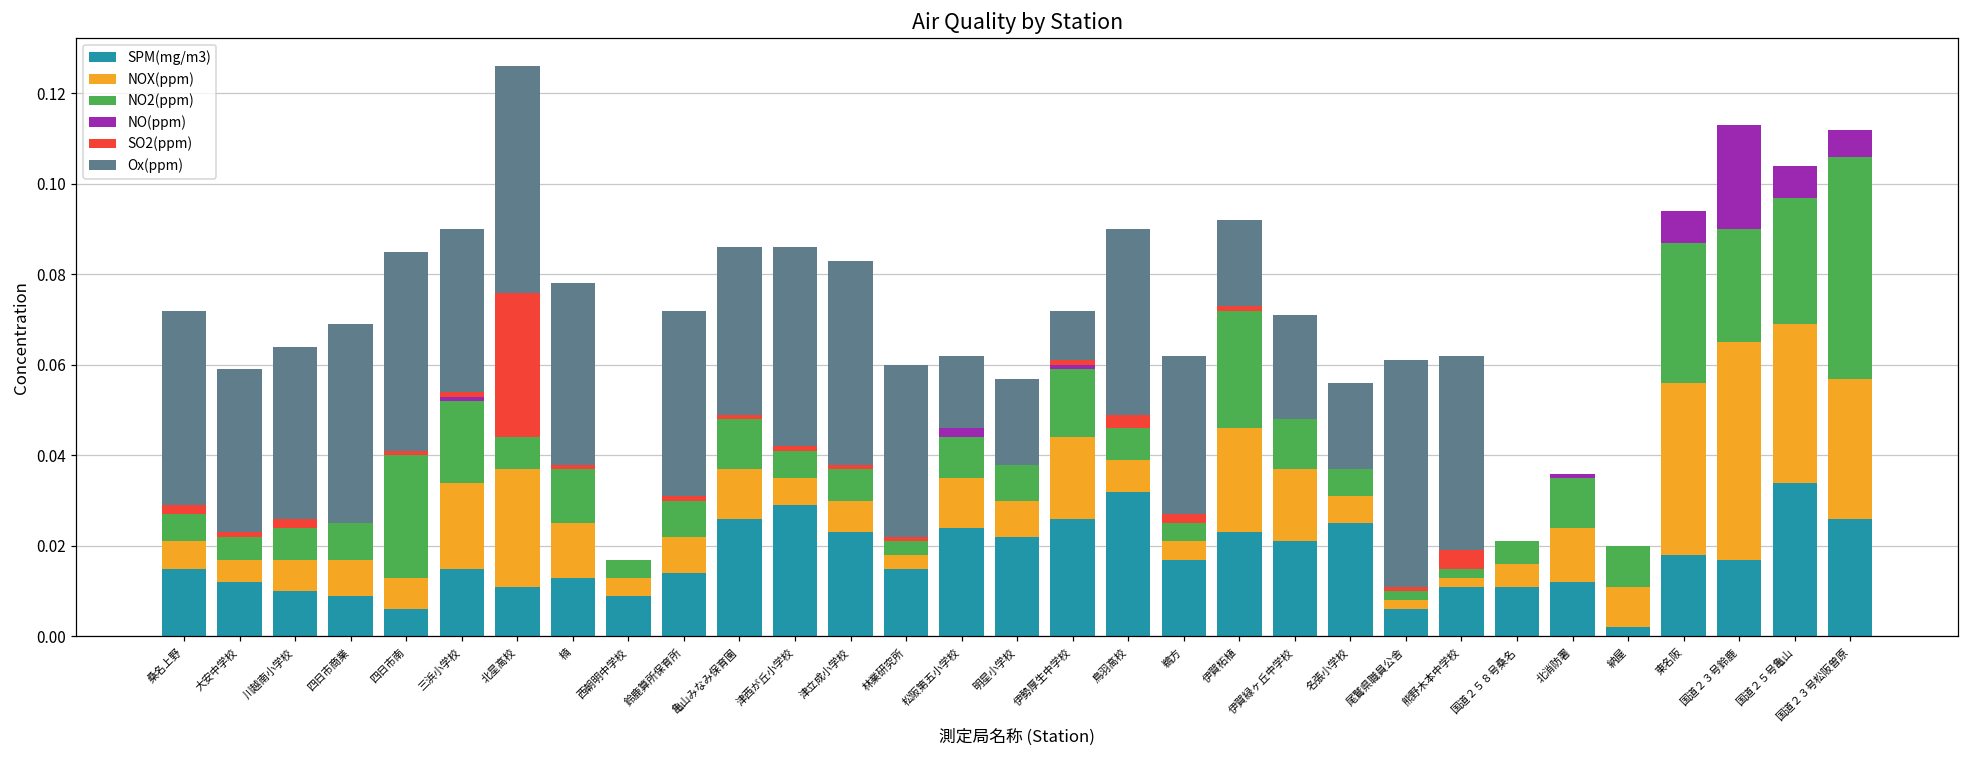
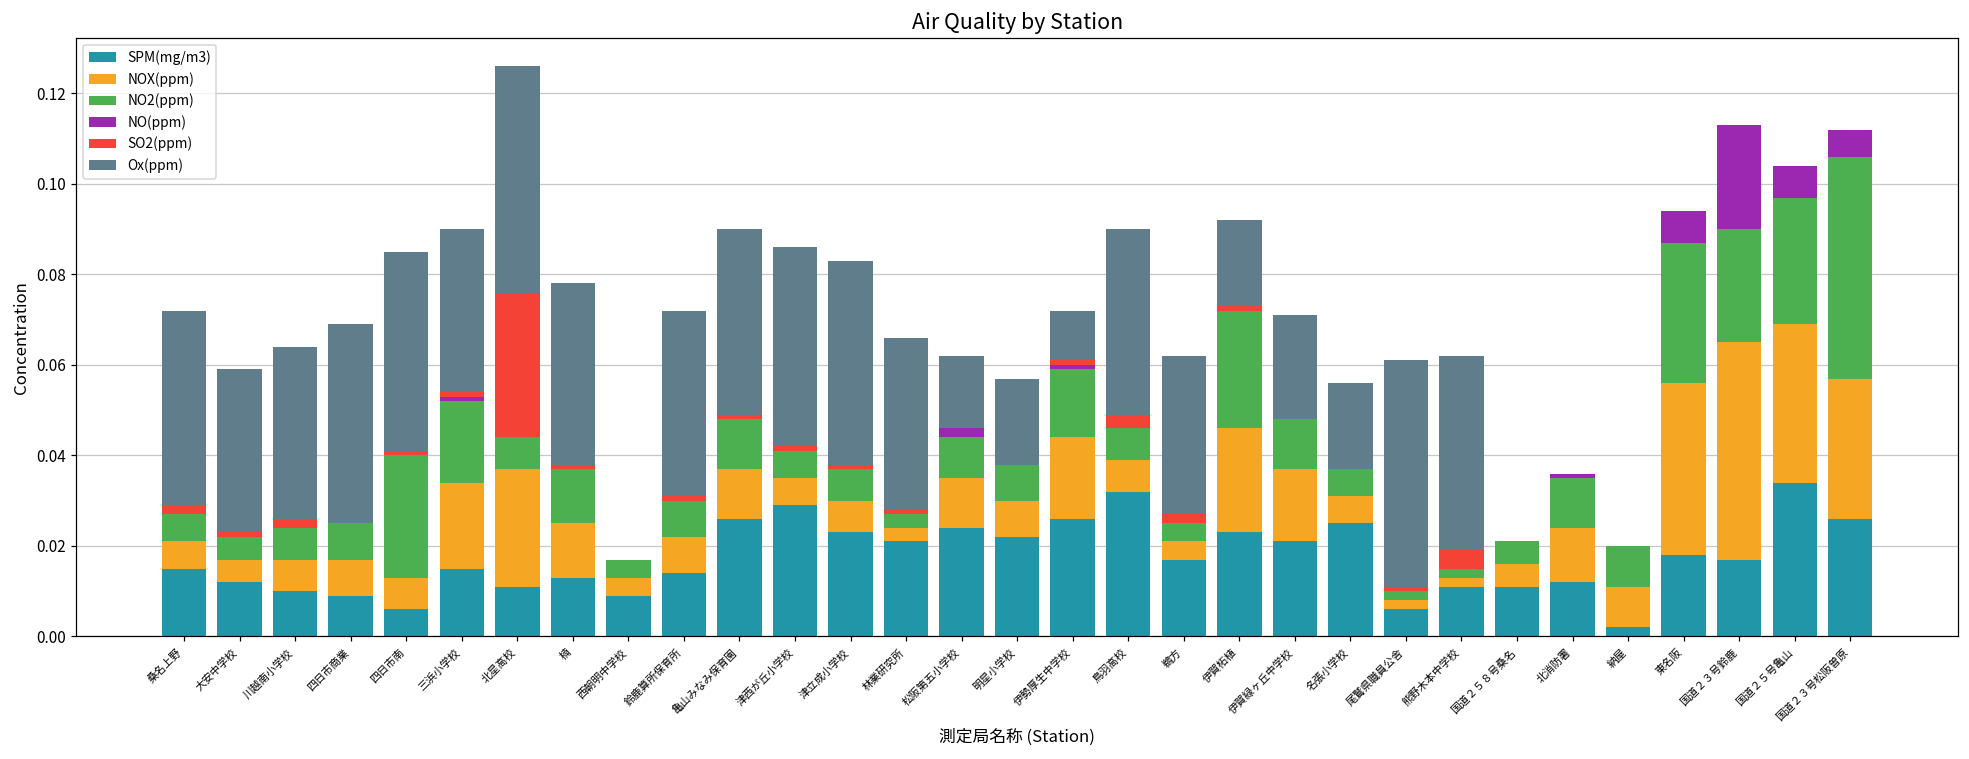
  {
    "SPM(mg/m3)": {
      "桑名上野": 0.015,
      "大安中学校": 0.012,
      "川越南小学校": 0.010,
      "四日市商業": 0.009,
      "四日市南": 0.006,
      "三浜小学校": 0.015,
      "北星高校": 0.011,
      "楠": 0.013,
      "西朝明中学校": 0.009,
      "鈴鹿算所保育所": 0.014,
      "亀山みなみ保育園": 0.026,
      "津西が丘小学校": 0.029,
      "津立成小学校": 0.023,
-     "林業研究所": 0.015,
+     "林業研究所": 0.021,
      "松阪第五小学校": 0.024,
      "明星小学校": 0.022,
      "伊勢厚生中学校": 0.026,
      "鳥羽高校": 0.032,
      "鵜方": 0.017,
      "伊賀柘植": 0.023,
      "伊賀緑ヶ丘中学校": 0.021,
      "名張小学校": 0.025,
      "尾鷲県職員公舎": 0.006,
      "熊野木本中学校": 0.011,
      "国道２５８号桑名": 0.011,
      "北消防署": 0.012,
      "納屋": 0.002,
      "東名阪": 0.018,
      "国道２３号鈴鹿": 0.017,
      "国道２５号亀山": 0.034,
      "国道２３号松阪曽原": 0.026
    },
    "NOX(ppm)": {
      "桑名上野": 0.006,
      "大安中学校": 0.005,
      "川越南小学校": 0.007,
      "四日市商業": 0.008,
      "四日市南": 0.007,
      "三浜小学校": 0.019,
      "北星高校": 0.026,
      "楠": 0.012,
      "西朝明中学校": 0.004,
      "鈴鹿算所保育所": 0.008,
      "亀山みなみ保育園": 0.011,
      "津西が丘小学校": 0.006,
      "津立成小学校": 0.007,
      "林業研究所": 0.003,
      "松阪第五小学校": 0.011,
      "明星小学校": 0.008,
      "伊勢厚生中学校": 0.018,
      "鳥羽高校": 0.007,
      "鵜方": 0.004,
      "伊賀柘植": 0.023,
      "伊賀緑ヶ丘中学校": 0.016,
      "名張小学校": 0.006,
      "尾鷲県職員公舎": 0.002,
      "熊野木本中学校": 0.002,
      "国道２５８号桑名": 0.005,
      "北消防署": 0.012,
      "納屋": 0.009,
      "東名阪": 0.038,
      "国道２３号鈴鹿": 0.048,
      "国道２５号亀山": 0.035,
      "国道２３号松阪曽原": 0.031
    },
    "NO2(ppm)": {
      "桑名上野": 0.006,
      "大安中学校": 0.005,
      "川越南小学校": 0.007,
      "四日市商業": 0.008,
      "四日市南": 0.027,
      "三浜小学校": 0.018,
      "北星高校": 0.007,
      "楠": 0.012,
      "西朝明中学校": 0.004,
      "鈴鹿算所保育所": 0.008,
      "亀山みなみ保育園": 0.011,
      "津西が丘小学校": 0.006,
      "津立成小学校": 0.007,
      "林業研究所": 0.003,
      "松阪第五小学校": 0.009,
      "明星小学校": 0.008,
      "伊勢厚生中学校": 0.015,
      "鳥羽高校": 0.007,
      "鵜方": 0.004,
      "伊賀柘植": 0.026,
      "伊賀緑ヶ丘中学校": 0.011,
      "名張小学校": 0.006,
      "尾鷲県職員公舎": 0.002,
      "熊野木本中学校": 0.002,
      "国道２５８号桑名": 0.005,
      "北消防署": 0.011,
      "納屋": 0.009,
      "東名阪": 0.031,
      "国道２３号鈴鹿": 0.025,
      "国道２５号亀山": 0.028,
      "国道２３号松阪曽原": 0.049
    },
    "NO(ppm)": {
      "桑名上野": 0.000,
      "大安中学校": 0.000,
      "川越南小学校": 0.000,
      "四日市商業": 0.000,
      "四日市南": 0.000,
      "三浜小学校": 0.001,
      "北星高校": 0.000,
      "楠": 0.000,
      "西朝明中学校": 0.000,
      "鈴鹿算所保育所": 0.000,
      "亀山みなみ保育園": 0.000,
      "津西が丘小学校": 0.000,
      "津立成小学校": 0.000,
      "林業研究所": 0.000,
      "松阪第五小学校": 0.002,
      "明星小学校": 0.000,
      "伊勢厚生中学校": 0.001,
      "鳥羽高校": 0.000,
      "鵜方": 0.000,
      "伊賀柘植": 0.000,
      "伊賀緑ヶ丘中学校": 0.000,
      "名張小学校": 0.000,
      "尾鷲県職員公舎": 0.000,
      "熊野木本中学校": 0.000,
      "国道２５８号桑名": 0.000,
      "北消防署": 0.001,
      "納屋": 0.000,
      "東名阪": 0.007,
      "国道２３号鈴鹿": 0.023,
      "国道２５号亀山": 0.007,
      "国道２３号松阪曽原": 0.006
    },
    "SO2(ppm)": {
      "桑名上野": 0.002,
      "大安中学校": 0.001,
      "川越南小学校": 0.002,
      "四日市商業": 0.000,
      "四日市南": 0.001,
      "三浜小学校": 0.001,
      "北星高校": 0.032,
      "楠": 0.001,
      "西朝明中学校": 0.000,
      "鈴鹿算所保育所": 0.001,
      "亀山みなみ保育園": 0.001,
      "津西が丘小学校": 0.001,
      "津立成小学校": 0.001,
      "林業研究所": 0.001,
      "松阪第五小学校": 0.000,
      "明星小学校": 0.000,
      "伊勢厚生中学校": 0.001,
      "鳥羽高校": 0.003,
      "鵜方": 0.002,
      "伊賀柘植": 0.001,
      "伊賀緑ヶ丘中学校": 0.000,
      "名張小学校": 0.000,
      "尾鷲県職員公舎": 0.001,
      "熊野木本中学校": 0.004,
      "国道２５８号桑名": 0.000,
      "北消防署": 0.000,
      "納屋": 0.000,
      "東名阪": 0.000,
      "国道２３号鈴鹿": 0.000,
      "国道２５号亀山": 0.000,
      "国道２３号松阪曽原": 0.000
    },
    "Ox(ppm)": {
      "桑名上野": 0.043,
      "大安中学校": 0.036,
      "川越南小学校": 0.038,
      "四日市商業": 0.044,
      "四日市南": 0.044,
      "三浜小学校": 0.036,
      "北星高校": 0.050,
      "楠": 0.040,
      "西朝明中学校": 0.000,
      "鈴鹿算所保育所": 0.041,
-     "亀山みなみ保育園": 0.037,
+     "亀山みなみ保育園": 0.041,
      "津西が丘小学校": 0.044,
      "津立成小学校": 0.045,
      "林業研究所": 0.038,
      "松阪第五小学校": 0.016,
      "明星小学校": 0.019,
      "伊勢厚生中学校": 0.011,
      "鳥羽高校": 0.041,
      "鵜方": 0.035,
      "伊賀柘植": 0.019,
      "伊賀緑ヶ丘中学校": 0.023,
      "名張小学校": 0.019,
      "尾鷲県職員公舎": 0.050,
      "熊野木本中学校": 0.043,
      "国道２５８号桑名": 0.000,
      "北消防署": 0.000,
      "納屋": 0.000,
      "東名阪": 0.000,
      "国道２３号鈴鹿": 0.000,
      "国道２５号亀山": 0.000,
      "国道２３号松阪曽原": 0.000
    }
  }
